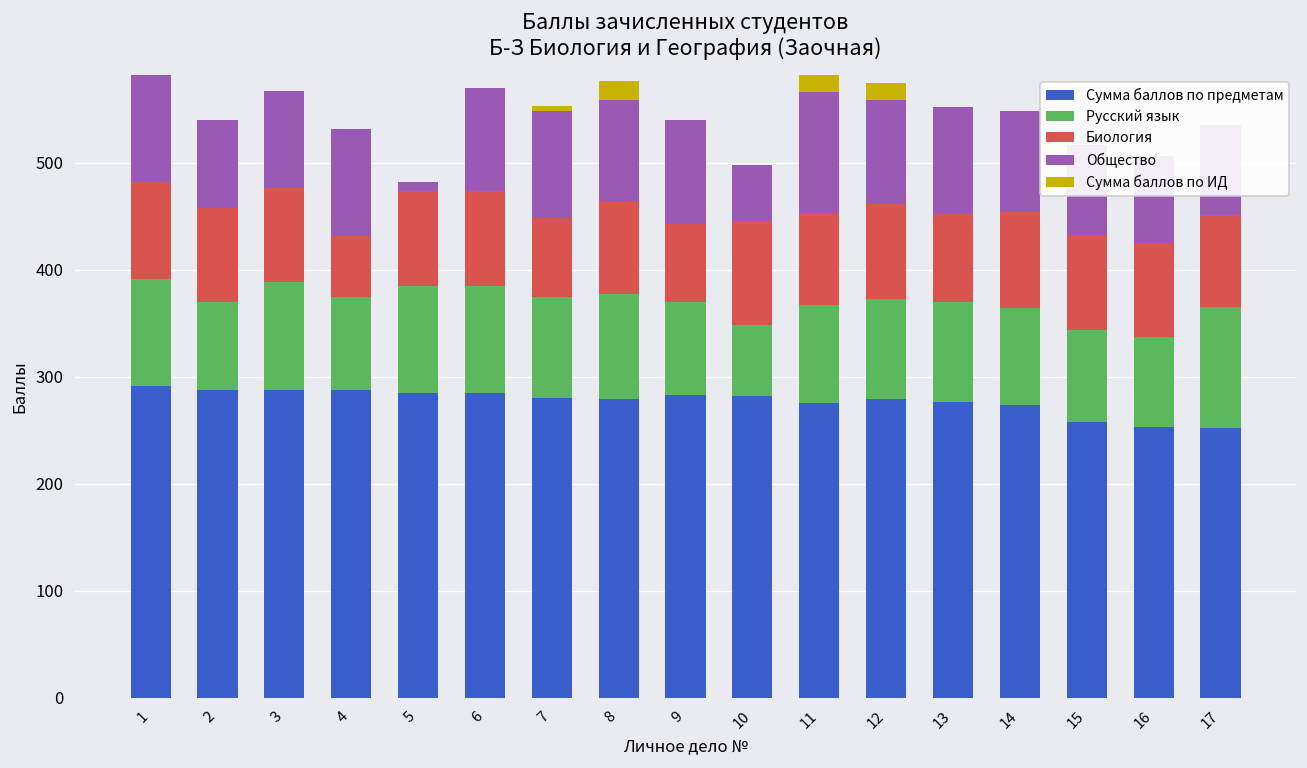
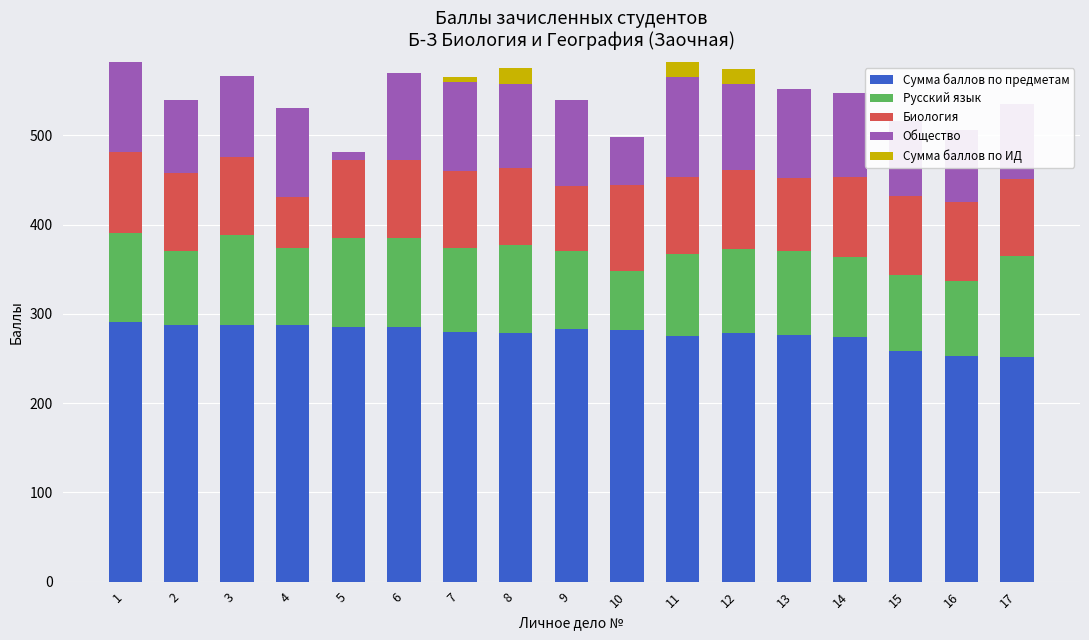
  {
    "Сумма баллов по предметам": {
      "1": 290,
      "2": 290,
      "3": 290,
      "4": 290,
      "5": 290,
      "6": 290,
      "7": 280,
      "8": 280,
      "9": 280,
      "10": 280,
      "11": 280,
      "12": 280,
      "13": 280,
      "14": 270,
      "15": 260,
      "16": 250,
      "17": 250
    },
    "Русский язык": {
      "1": 100,
      "2": 80,
      "3": 100,
      "4": 90,
      "5": 100,
      "6": 100,
      "7": 90,
      "8": 100,
      "9": 90,
      "10": 70,
      "11": 90,
      "12": 90,
      "13": 90,
      "14": 90,
      "15": 90,
      "16": 80,
      "17": 110
    },
    "Биология": {
      "1": 90,
      "2": 90,
      "3": 90,
      "4": 60,
      "5": 90,
      "6": 90,
-     "7": 70,
+     "7": 90,
      "8": 90,
      "9": 70,
      "10": 100,
      "11": 90,
      "12": 90,
      "13": 80,
      "14": 90,
      "15": 90,
      "16": 90,
      "17": 90
    },
    "Общество": {
      "1": 100,
      "2": 80,
      "3": 90,
      "4": 100,
      "5": 10,
      "6": 100,
      "7": 100,
      "8": 90,
      "9": 100,
      "10": 50,
      "11": 110,
      "12": 100,
      "13": 100,
      "14": 90
    },
    "Сумма баллов по ИД": {
      "1": 0,
      "2": 0,
      "3": 0,
      "4": 0,
      "5": 0,
      "6": 0,
      "7": 10,
      "8": 20,
      "9": 0,
      "10": 0,
      "11": 20,
      "12": 20,
      "13": 0,
      "14": 0
    }
  }
